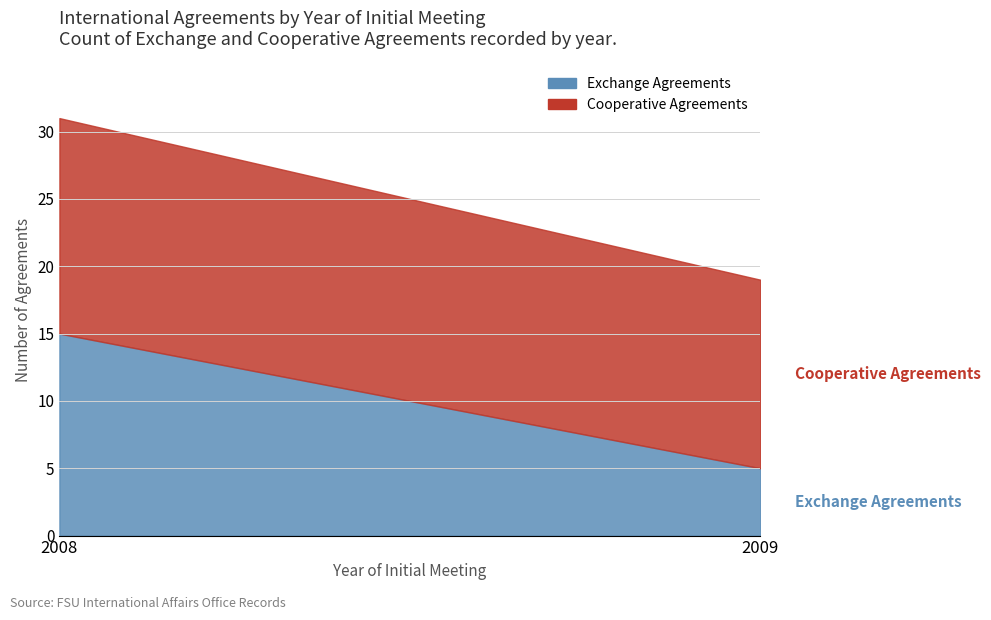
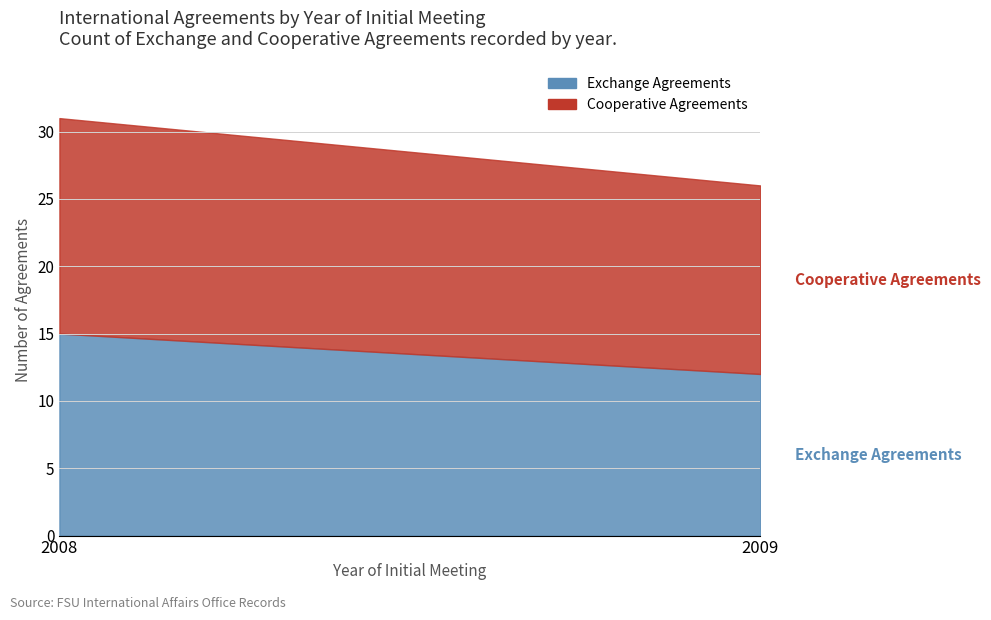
  {
    "Exchange Agreements": {
      "2008": 15,
-     "2009": 5
+     "2009": 12
    },
    "Cooperative Agreements": {
      "2008": 16,
      "2009": 14
    }
  }
